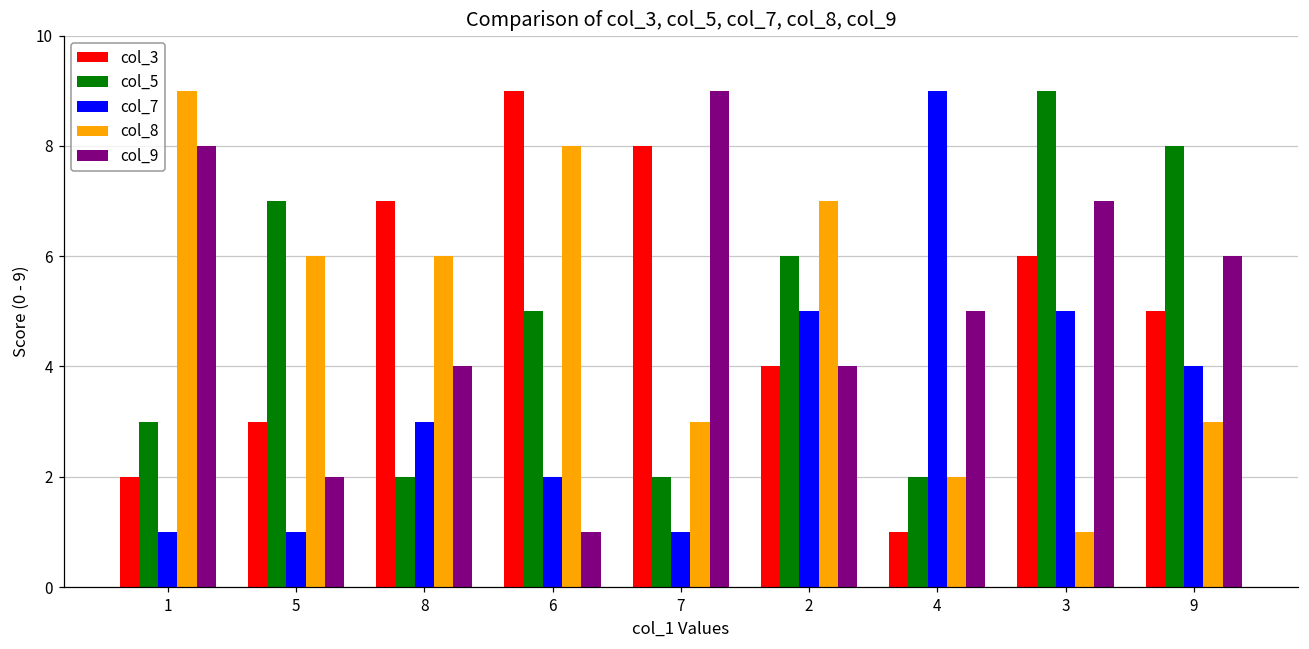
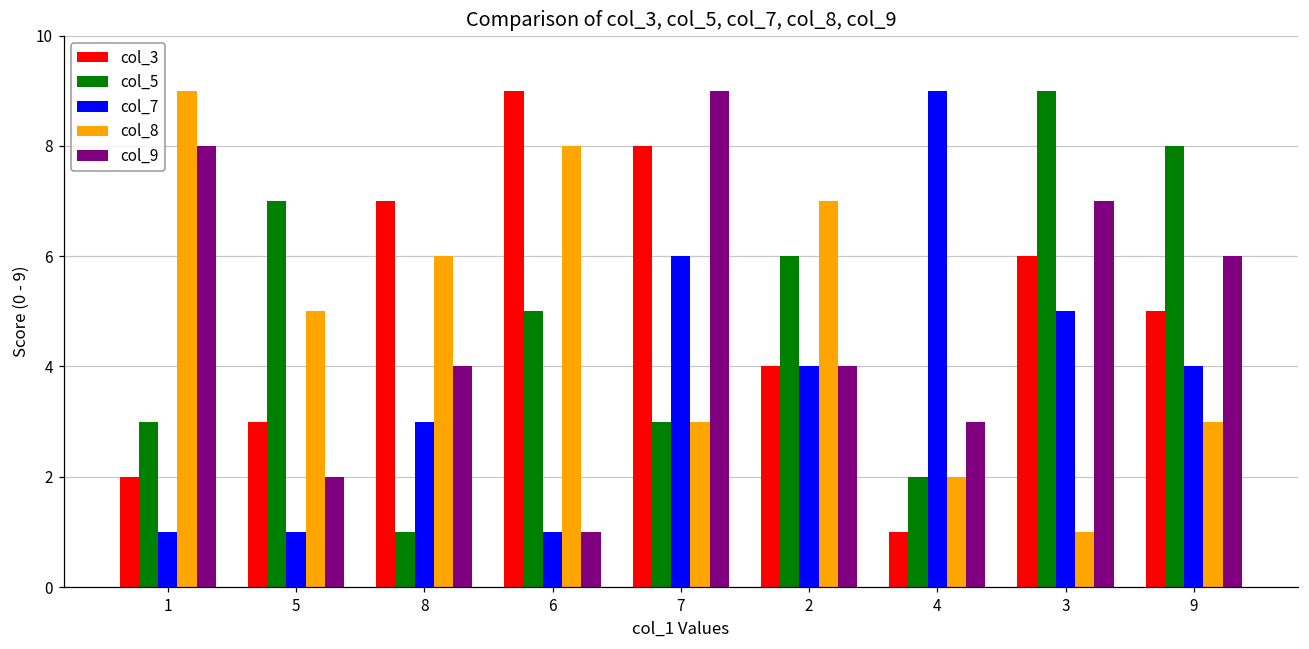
  {
    "col_3": {
      "1": 2,
      "5": 3,
      "8": 7,
      "6": 9,
      "7": 8,
      "2": 4,
      "4": 1,
      "3": 6,
      "9": 5
    },
    "col_5": {
      "1": 3,
      "5": 7,
-     "8": 2,
+     "8": 1,
      "6": 5,
-     "7": 2,
+     "7": 3,
      "2": 6,
      "4": 2,
      "3": 9,
      "9": 8
    },
    "col_7": {
      "1": 1,
      "5": 1,
      "8": 3,
-     "6": 2,
-     "7": 1,
-     "2": 5,
+     "6": 1,
+     "7": 6,
+     "2": 4,
      "4": 9,
      "3": 5,
      "9": 4
    },
    "col_8": {
      "1": 9,
-     "5": 6,
+     "5": 5,
      "8": 6,
      "6": 8,
      "7": 3,
      "2": 7,
      "4": 2,
      "3": 1,
      "9": 3
    },
    "col_9": {
      "1": 8,
      "5": 2,
      "8": 4,
      "6": 1,
      "7": 9,
      "2": 4,
-     "4": 5,
+     "4": 3,
      "3": 7,
      "9": 6
    }
  }
